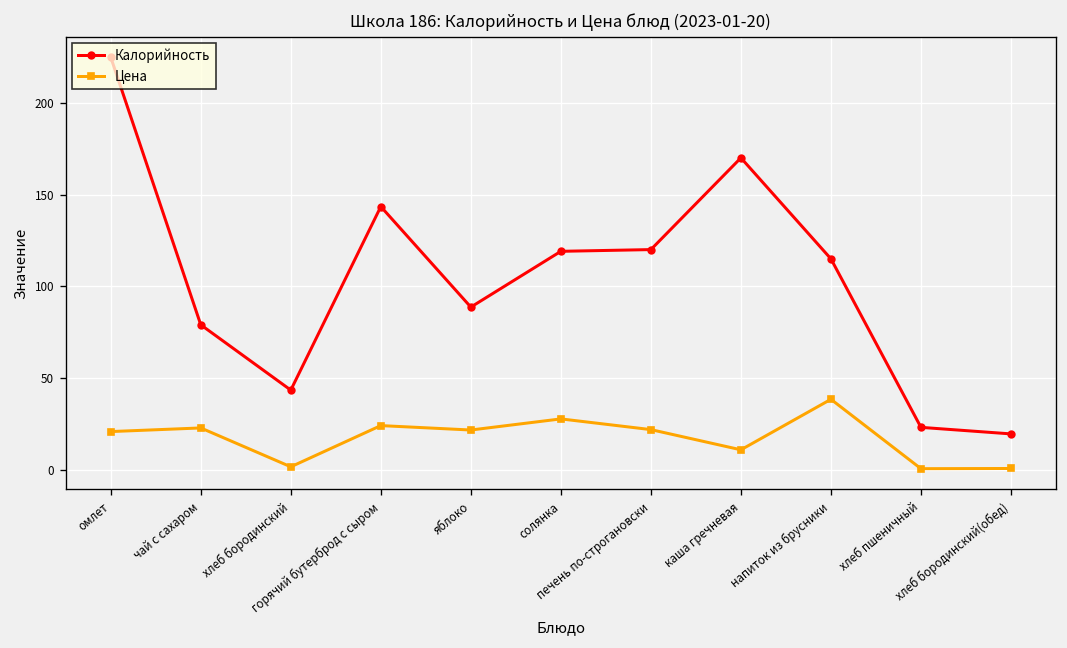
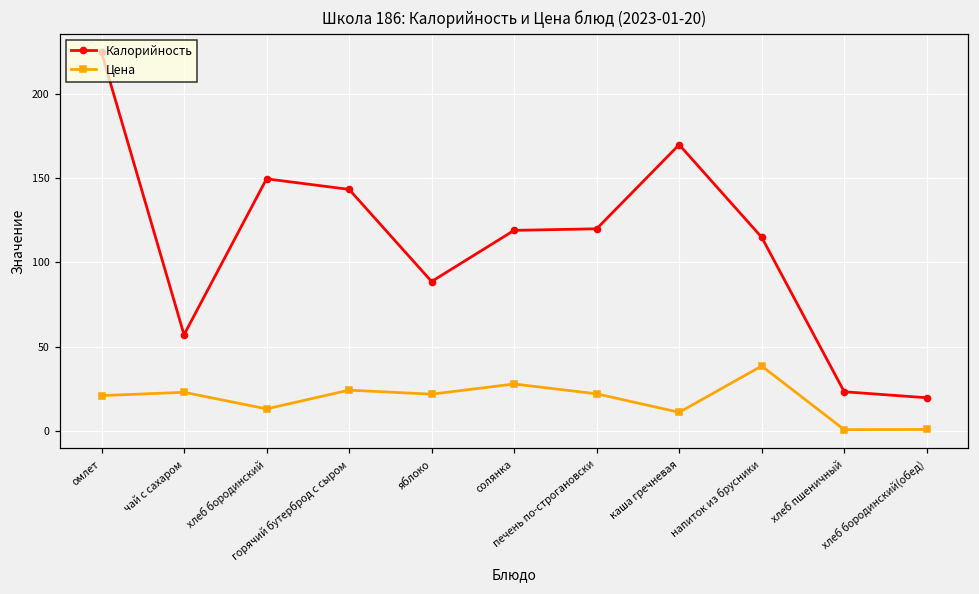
  {
    "Калорийность": {
-     "чай с сахаром": 79,
-     "хлеб бородинский": 43,
+     "чай с сахаром": 57,
+     "хлеб бородинский": 150,
      "горячий бутерброд с сыром": 143,
      "яблоко": 89,
      "солянка": 119,
      "печень по-строгановски": 120,
      "каша гречневая": 170,
      "напиток из брусники": 115,
      "хлеб пшеничный": 23,
      "хлеб бородинский(обед)": 20
    },
    "Цена": {
      "омлет": 21,
      "чай с сахаром": 23,
-     "хлеб бородинский": 2,
+     "хлеб бородинский": 13,
      "горячий бутерброд с сыром": 24,
      "яблоко": 22,
      "солянка": 28,
      "печень по-строгановски": 22,
      "каша гречневая": 11,
      "напиток из брусники": 38,
      "хлеб пшеничный": 1,
      "хлеб бородинский(обед)": 1
    }
  }
